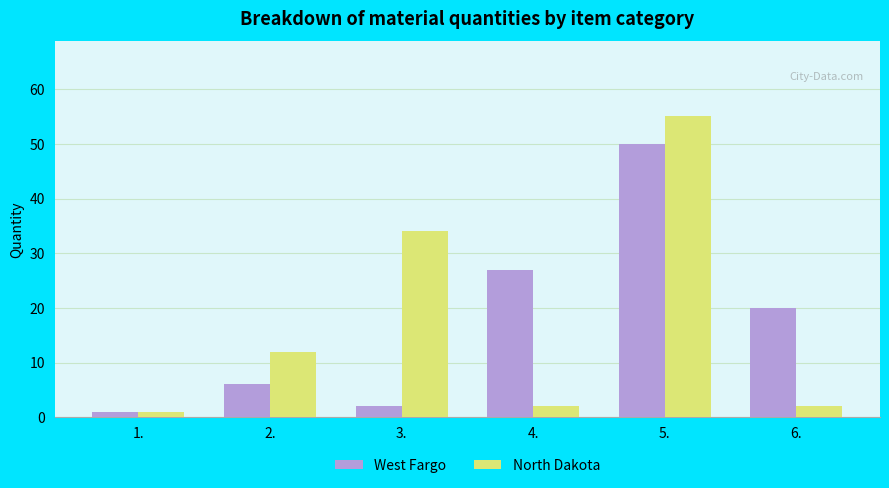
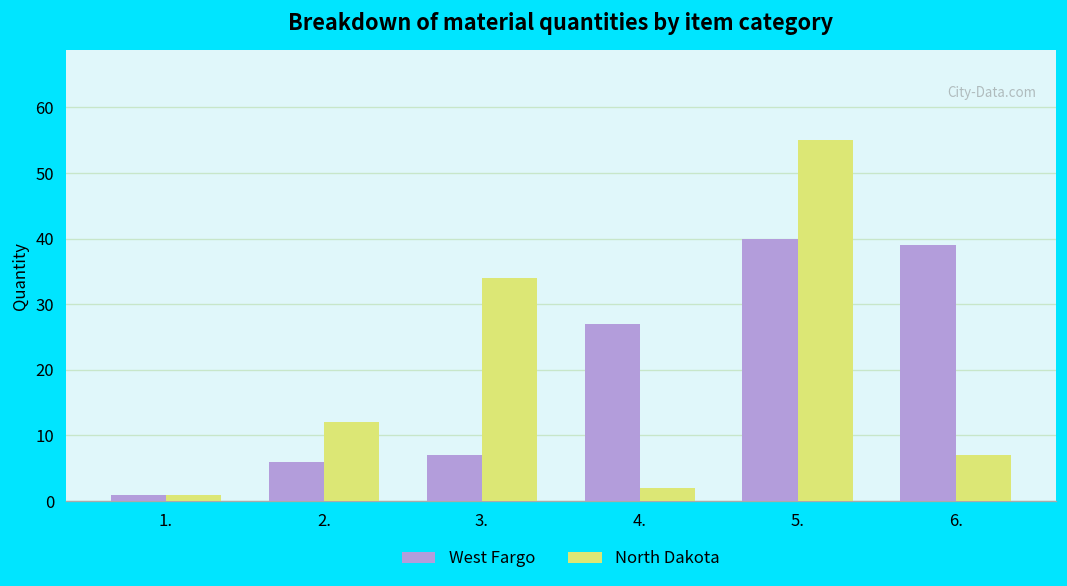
  {
    "West Fargo": {
      "1.": 1,
      "2.": 6,
-     "3.": 2,
+     "3.": 7,
      "4.": 27,
-     "5.": 50,
-     "6.": 20
+     "5.": 40,
+     "6.": 39
    },
    "North Dakota": {
      "1.": 1,
      "2.": 12,
      "3.": 34,
      "4.": 2,
      "5.": 55,
-     "6.": 2
+     "6.": 7
    }
  }
